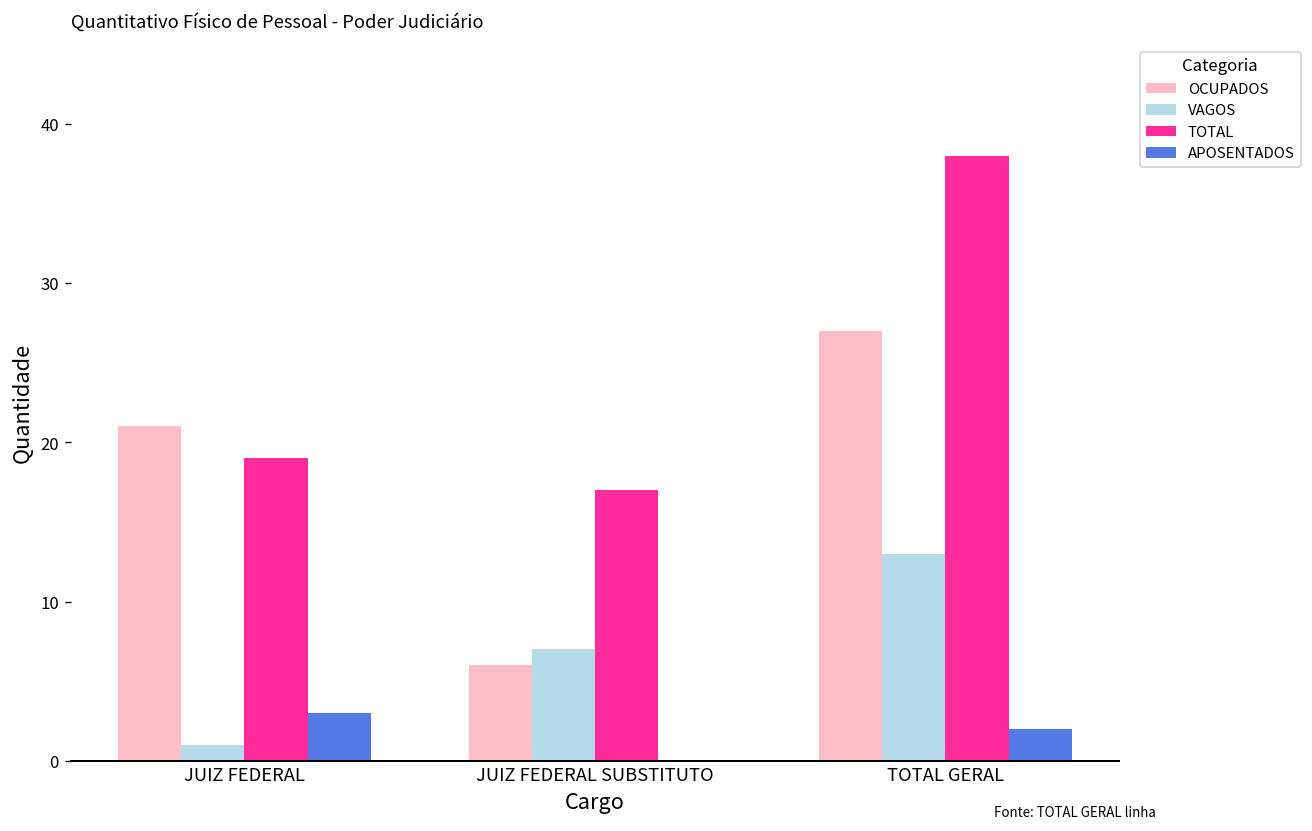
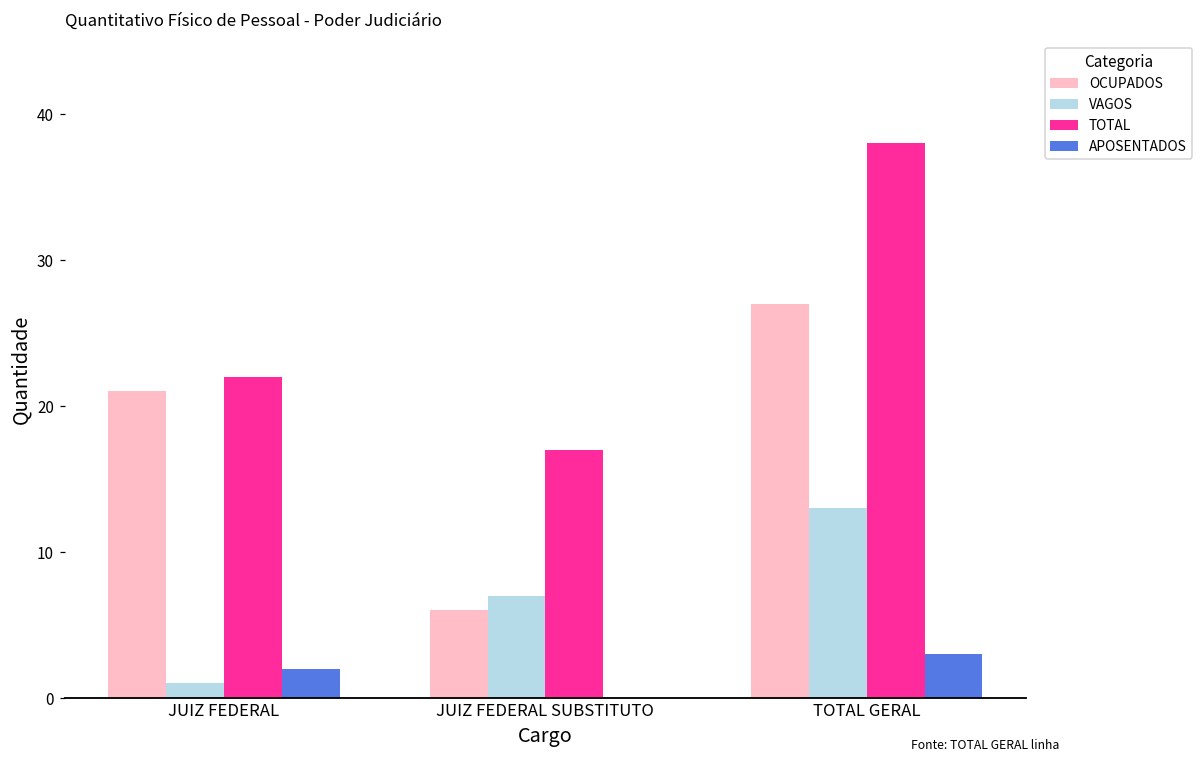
  {
    "OCUPADOS": {
      "JUIZ FEDERAL": 21,
      "JUIZ FEDERAL SUBSTITUTO": 6,
      "TOTAL GERAL": 27
    },
    "VAGOS": {
      "JUIZ FEDERAL": 1,
      "JUIZ FEDERAL SUBSTITUTO": 7,
      "TOTAL GERAL": 13
    },
    "TOTAL": {
-     "JUIZ FEDERAL": 19,
+     "JUIZ FEDERAL": 22,
      "JUIZ FEDERAL SUBSTITUTO": 17,
      "TOTAL GERAL": 38
    },
    "APOSENTADOS": {
-     "JUIZ FEDERAL": 3,
+     "JUIZ FEDERAL": 2,
      "JUIZ FEDERAL SUBSTITUTO": 0,
-     "TOTAL GERAL": 2
+     "TOTAL GERAL": 3
    }
  }
